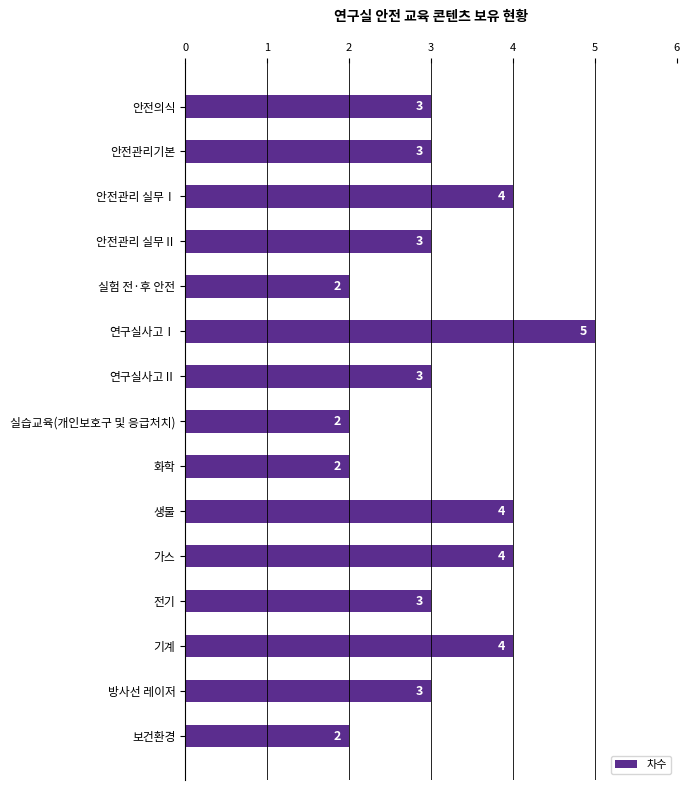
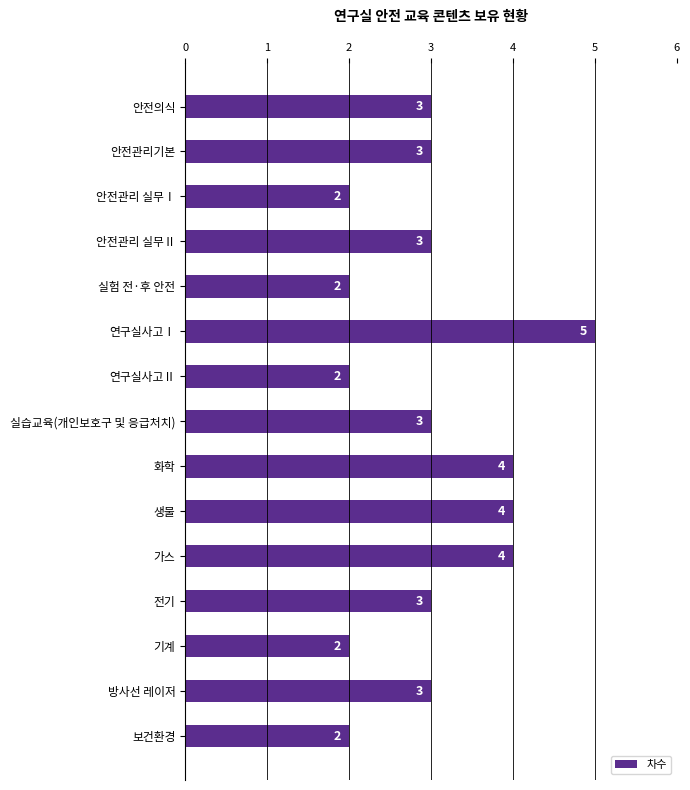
  {
    "안전의식": 3,
    "안전관리기본": 3,
-   "안전관리 실무Ⅰ": 4,
+   "안전관리 실무Ⅰ": 2,
    "안전관리 실무Ⅱ": 3,
    "실험 전·후 안전": 2,
    "연구실사고Ⅰ": 5,
-   "연구실사고Ⅱ": 3,
-   "실습교육(개인보호구 및 응급처치)": 2,
-   "화학": 2,
+   "연구실사고Ⅱ": 2,
+   "실습교육(개인보호구 및 응급처치)": 3,
+   "화학": 4,
    "생물": 4,
    "가스": 4,
    "전기": 3,
-   "기계": 4,
+   "기계": 2,
    "방사선 레이저": 3,
    "보건환경": 2
  }
